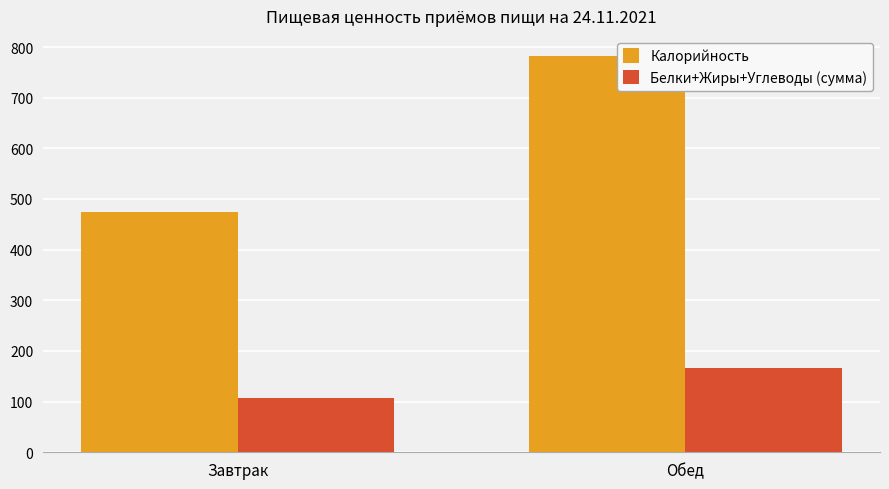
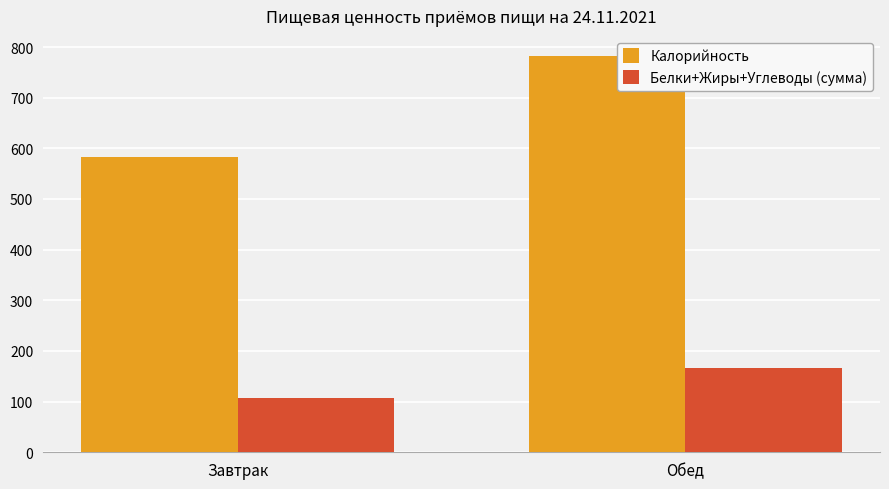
  {
    "Калорийность": {
-     "Завтрак": 470,
+     "Завтрак": 580,
      "Обед": 780
    },
    "Белки+Жиры+Углеводы (сумма)": {
      "Завтрак": 110,
      "Обед": 170
    }
  }
